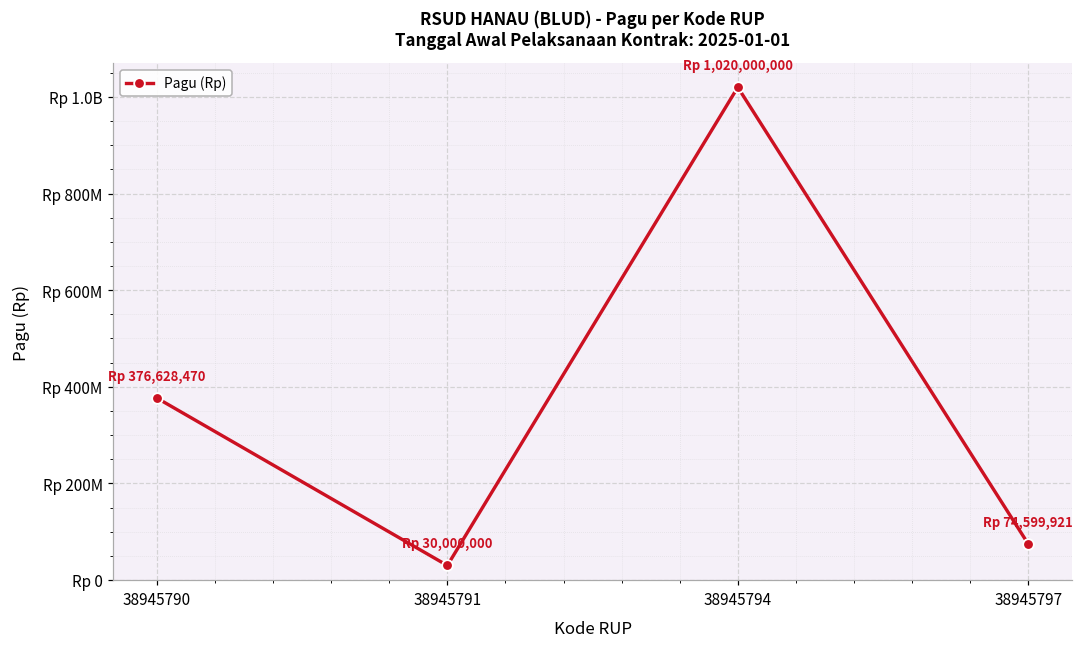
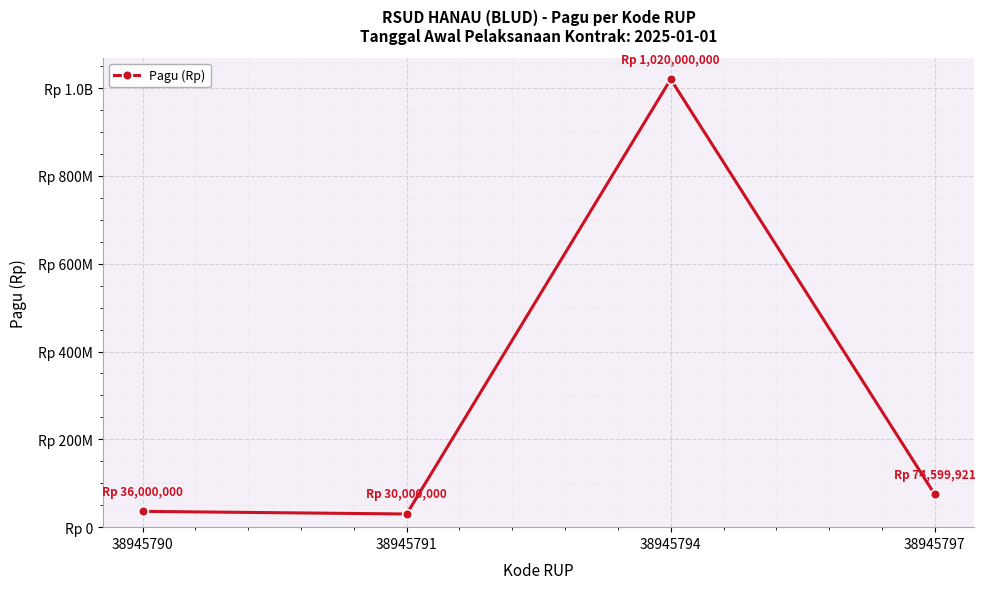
  {
-   "38945790": "376,628,470",
+   "38945790": "36,000,000",
    "38945791": "30,000,000",
    "38945794": "1,020,000,000",
    "38945797": "74,599,921"
  }
